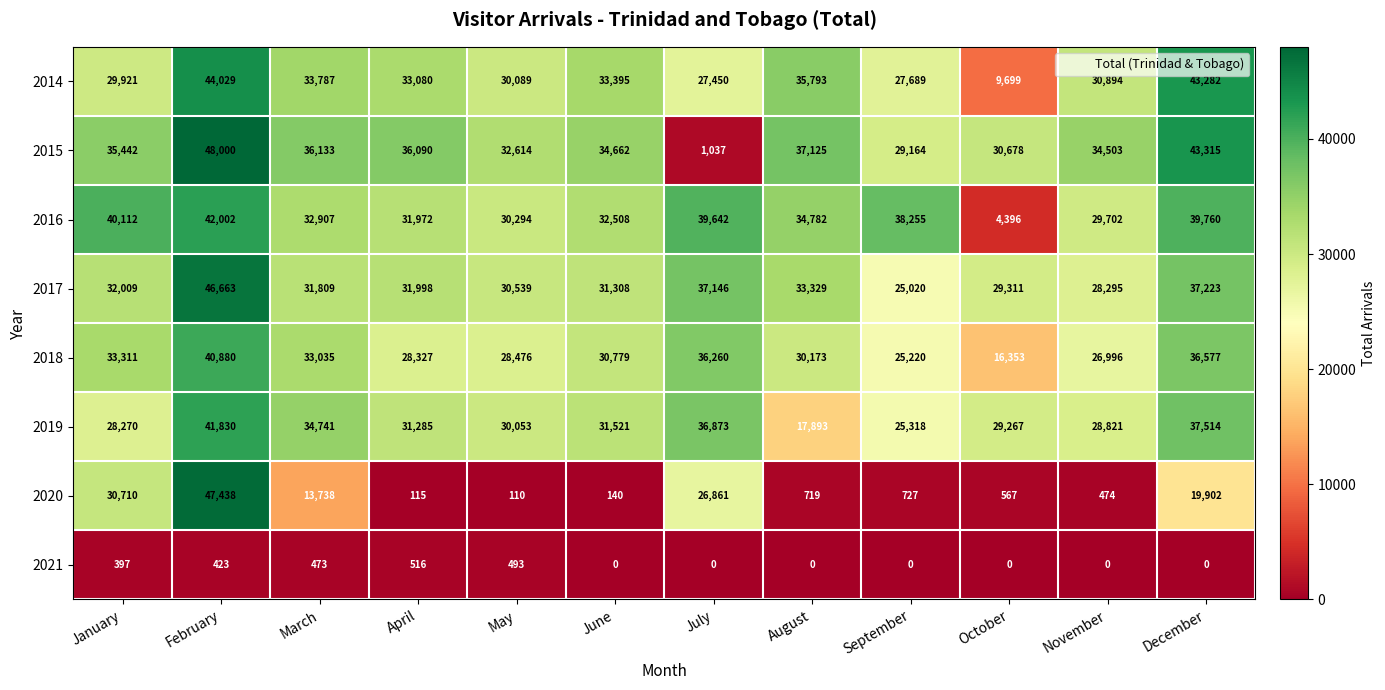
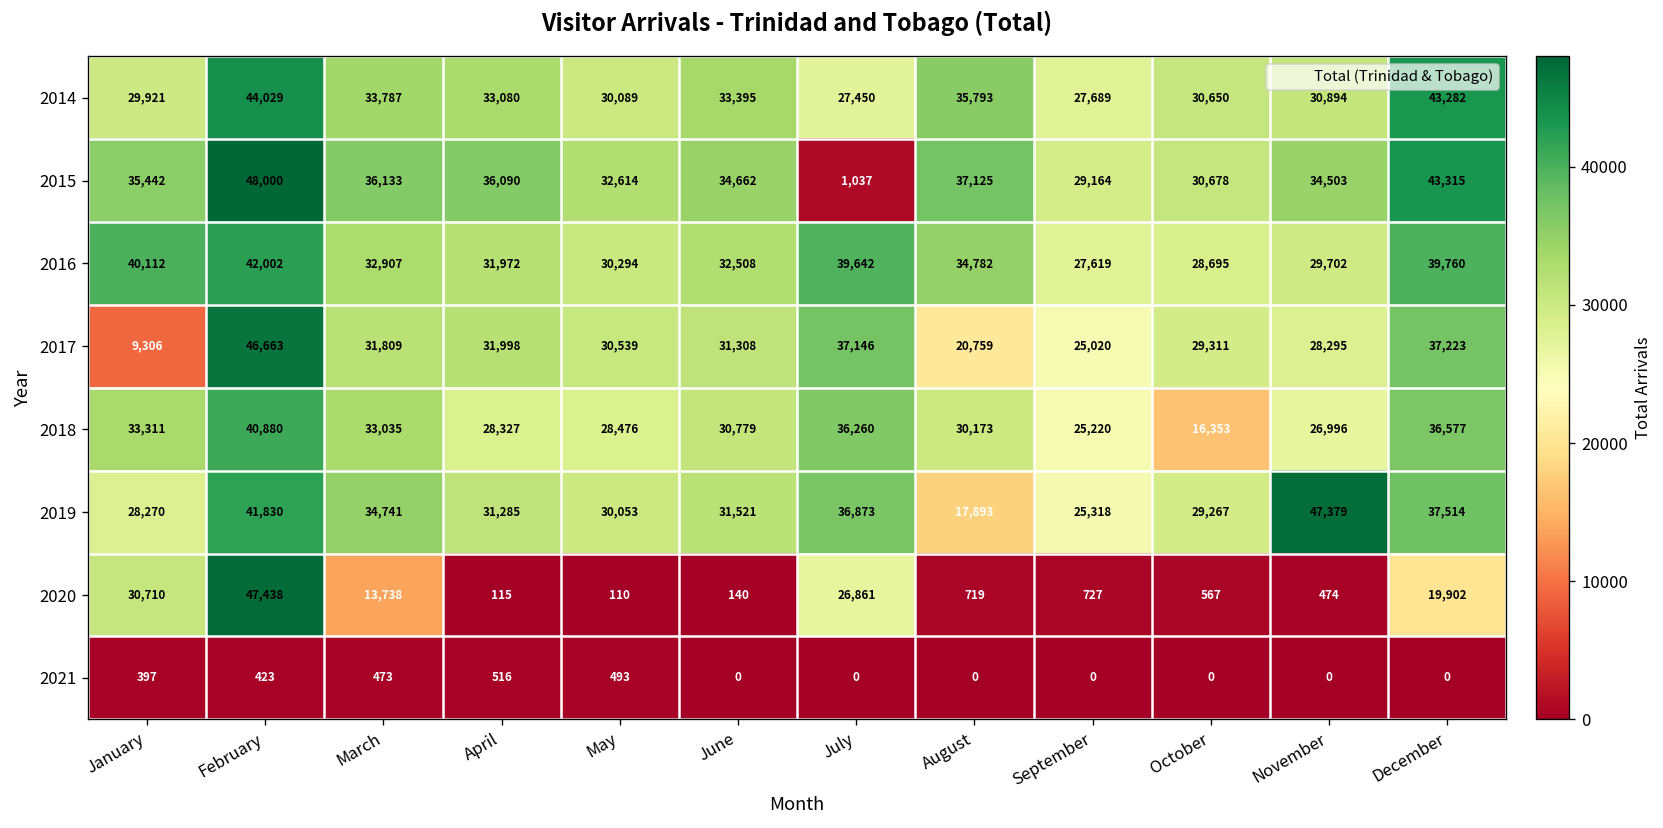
  {
    "2014": {
      "January": "29,921",
      "February": "44,029",
      "March": "33,787",
      "April": "33,080",
      "May": "30,089",
      "June": "33,395",
      "July": "27,450",
      "August": "35,793",
      "September": "27,689",
-     "October": "9,699"
+     "October": "30,650"
    },
    "2015": {
      "January": "35,442",
      "February": "48,000",
      "March": "36,133",
      "April": "36,090",
      "May": "32,614",
      "June": "34,662",
      "July": "1,037",
      "August": "37,125",
      "September": "29,164",
      "October": "30,678",
      "November": "34,503",
      "December": "43,315"
    },
    "2016": {
      "January": "40,112",
      "February": "42,002",
      "March": "32,907",
      "April": "31,972",
      "May": "30,294",
      "June": "32,508",
      "July": "39,642",
      "August": "34,782",
-     "September": "38,255",
-     "October": "4,396",
+     "September": "27,619",
+     "October": "28,695",
      "November": "29,702",
      "December": "39,760"
    },
    "2017": {
-     "January": "32,009",
+     "January": "9,306",
      "February": "46,663",
      "March": "31,809",
      "April": "31,998",
      "May": "30,539",
      "June": "31,308",
      "July": "37,146",
-     "August": "33,329",
+     "August": "20,759",
      "September": "25,020",
      "October": "29,311",
      "November": "28,295",
      "December": "37,223"
    },
    "2018": {
      "January": "33,311",
      "February": "40,880",
      "March": "33,035",
      "April": "28,327",
      "May": "28,476",
      "June": "30,779",
      "July": "36,260",
      "August": "30,173",
      "September": "25,220",
      "October": "16,353",
      "November": "26,996",
      "December": "36,577"
    },
    "2019": {
      "January": "28,270",
      "February": "41,830",
      "March": "34,741",
      "April": "31,285",
      "May": "30,053",
      "June": "31,521",
      "July": "36,873",
      "August": "17,893",
      "September": "25,318",
      "October": "29,267",
-     "November": "28,821",
+     "November": "47,379",
      "December": "37,514"
    },
    "2020": {
      "January": "30,710",
      "February": "47,438",
      "March": "13,738",
      "April": "115",
      "May": "110",
      "June": "140",
      "July": "26,861",
      "August": "719",
      "September": "727",
      "October": "567",
      "November": "474",
      "December": "19,902"
    },
    "2021": {
      "January": "397",
      "February": "423",
      "March": "473",
      "April": "516",
      "May": "493",
      "June": "0",
      "July": "0",
      "August": "0",
      "September": "0",
      "October": "0",
      "November": "0",
      "December": "0"
    }
  }
